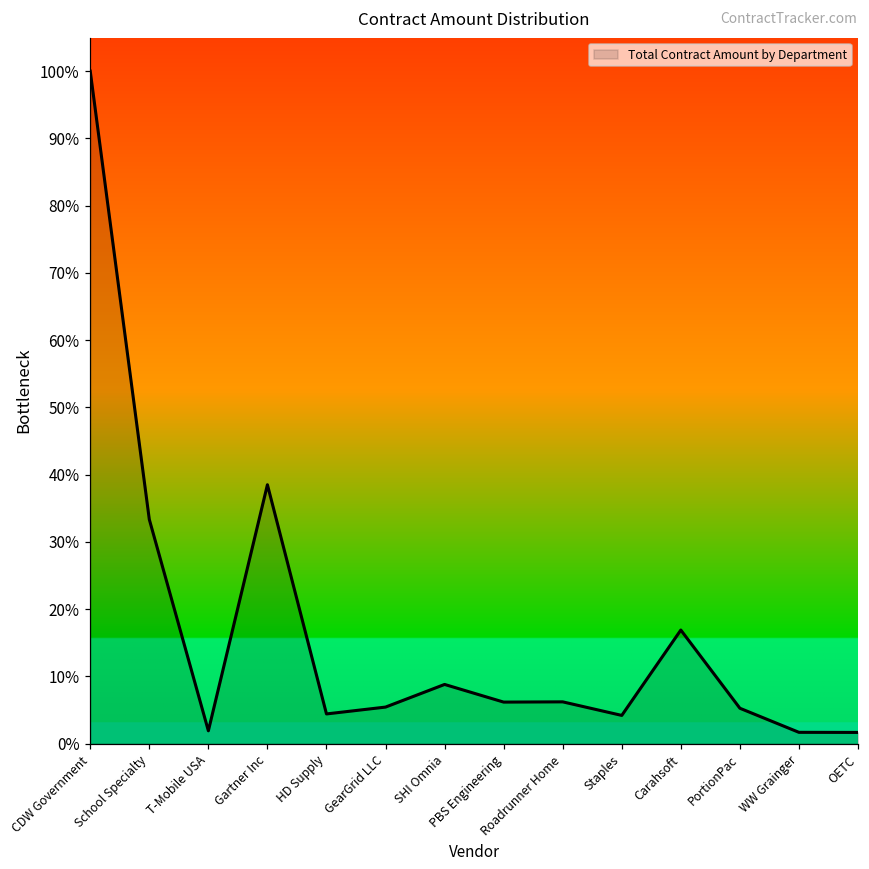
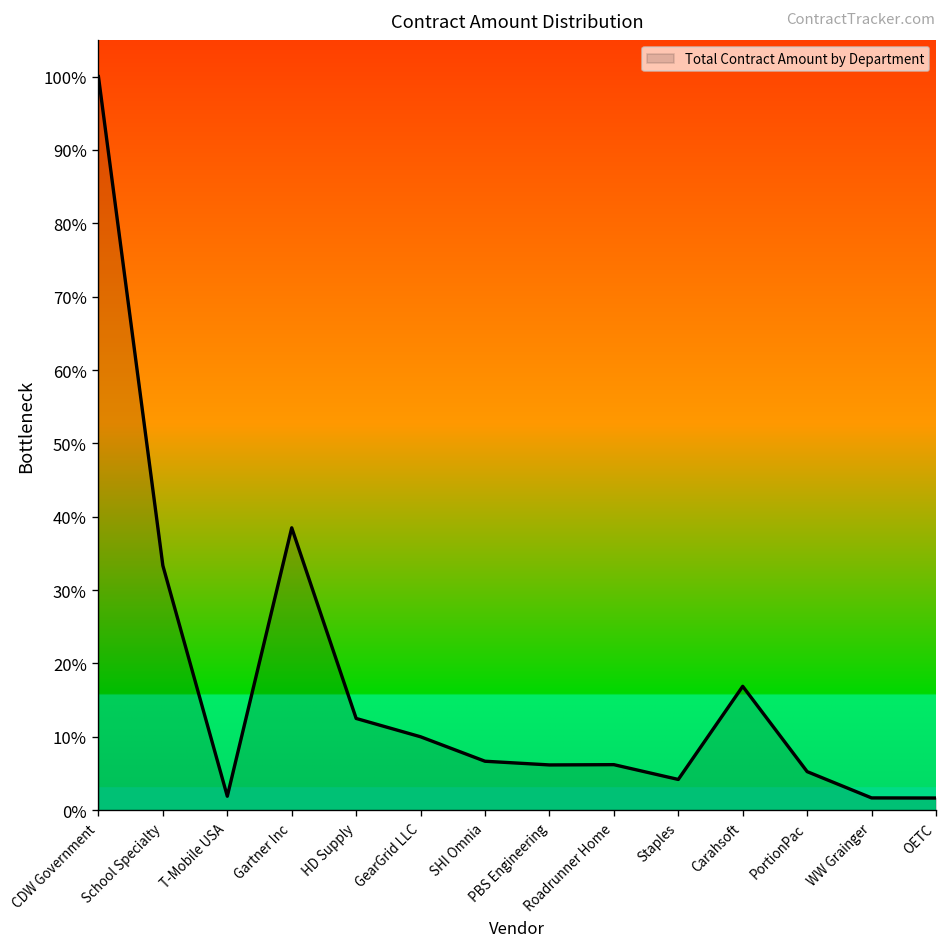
  {
    "CDW Government": "100%",
    "School Specialty": "33%",
    "Gartner Inc": "38%",
-   "HD Supply": "4%",
-   "GearGrid LLC": "5%",
-   "SHI Omnia": "9%",
+   "HD Supply": "13%",
+   "GearGrid LLC": "10%",
+   "SHI Omnia": "7%",
    "PBS Engineering": "6%",
    "Roadrunner Home": "6%",
    "Staples": "4%",
    "Carahsoft": "17%",
    "PortionPac": "5%"
  }
